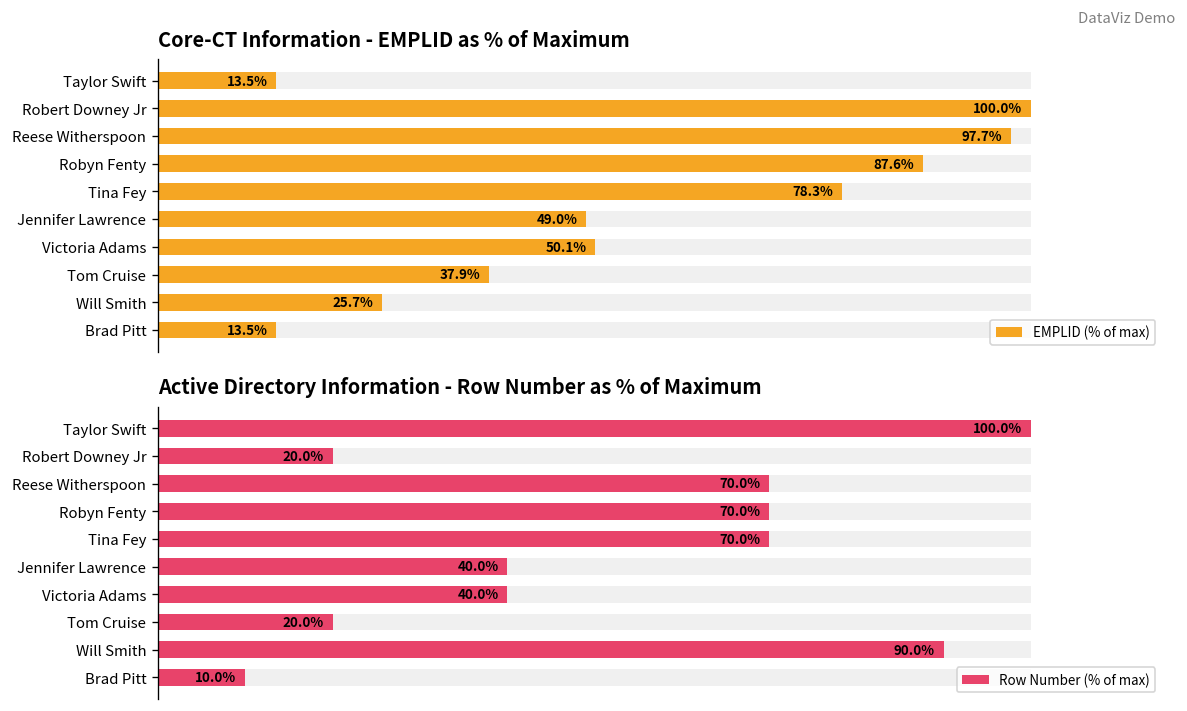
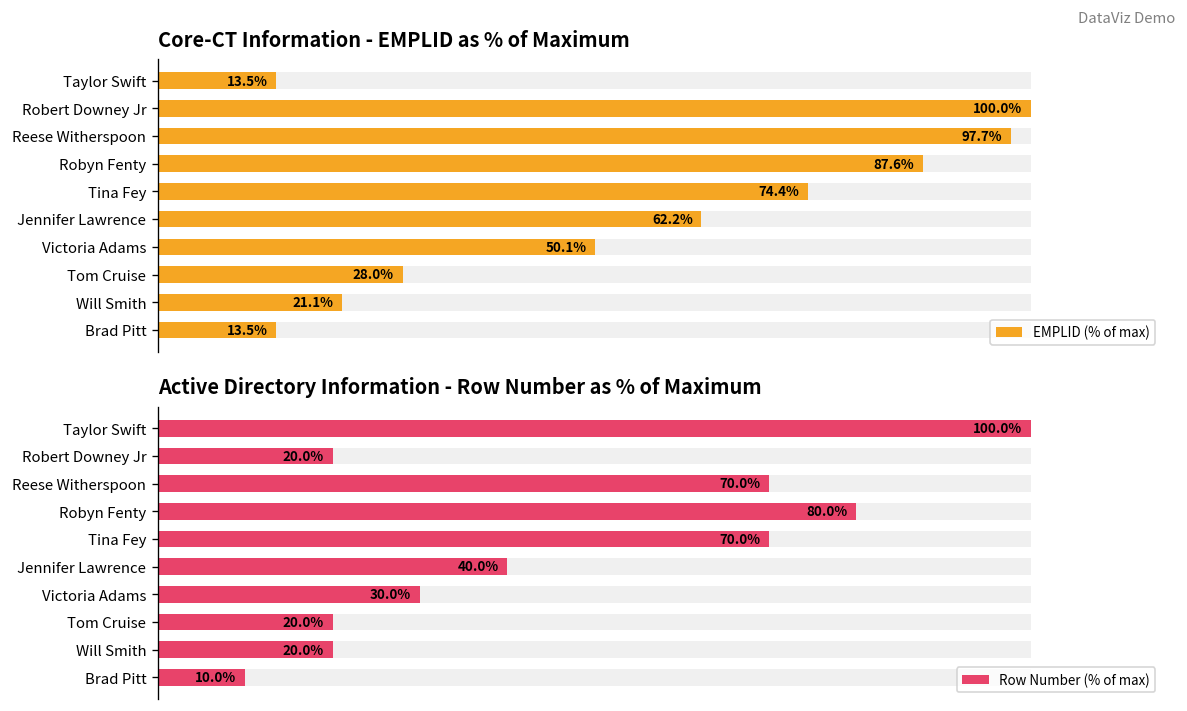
  {
    "Core-CT Information - EMPLID as % of Maximum": {
      "EMPLID (% of max)": {
        "Robert Downey Jr": "100.0%",
-       "Tina Fey": "78.3%",
-       "Jennifer Lawrence": "49.0%",
-       "Tom Cruise": "37.9%",
-       "Will Smith": "25.7%"
+       "Tina Fey": "74.4%",
+       "Jennifer Lawrence": "62.2%",
+       "Tom Cruise": "28.0%",
+       "Will Smith": "21.1%"
      }
    },
    "Active Directory Information - Row Number as % of Maximum": {
      "Row Number (% of max)": {
        "Taylor Swift": "100.0%",
-       "Robyn Fenty": "70.0%",
-       "Victoria Adams": "40.0%",
-       "Will Smith": "90.0%"
+       "Robyn Fenty": "80.0%",
+       "Victoria Adams": "30.0%",
+       "Will Smith": "20.0%"
      }
    }
  }
